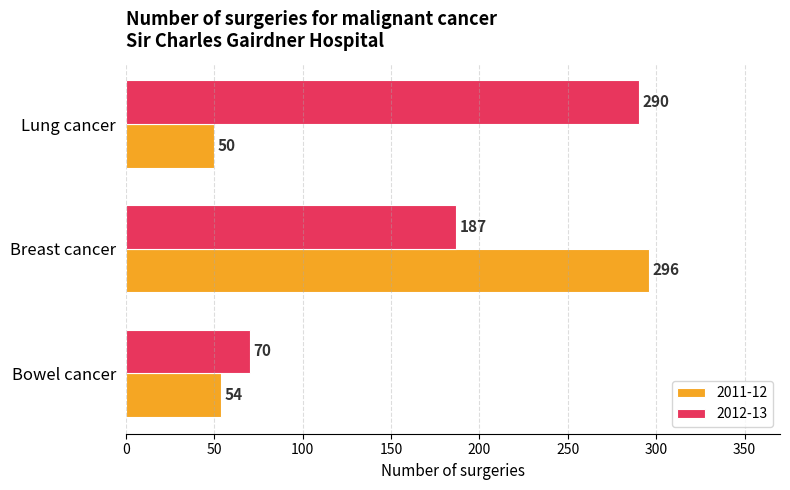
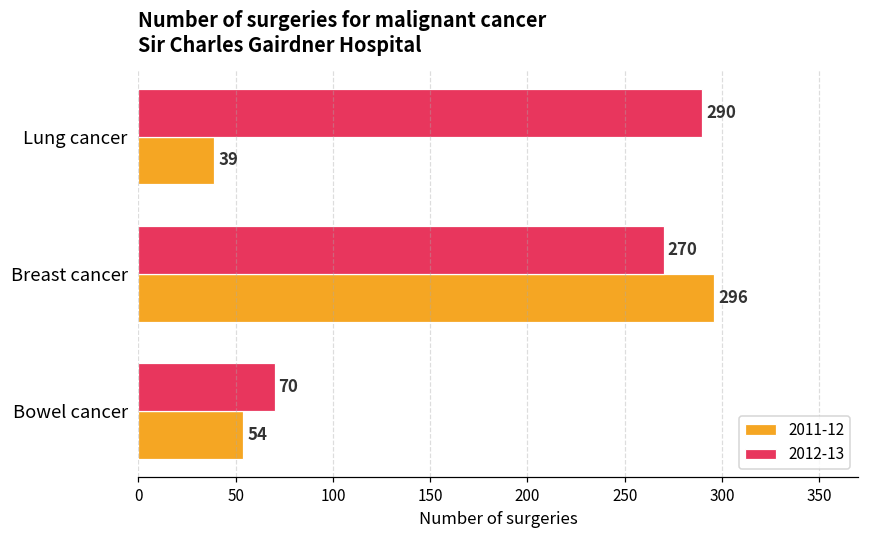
  {
    "2011-12": {
-     "Lung cancer": 50,
+     "Lung cancer": 39,
      "Breast cancer": 296,
      "Bowel cancer": 54
    },
    "2012-13": {
      "Lung cancer": 290,
-     "Breast cancer": 187,
+     "Breast cancer": 270,
      "Bowel cancer": 70
    }
  }
